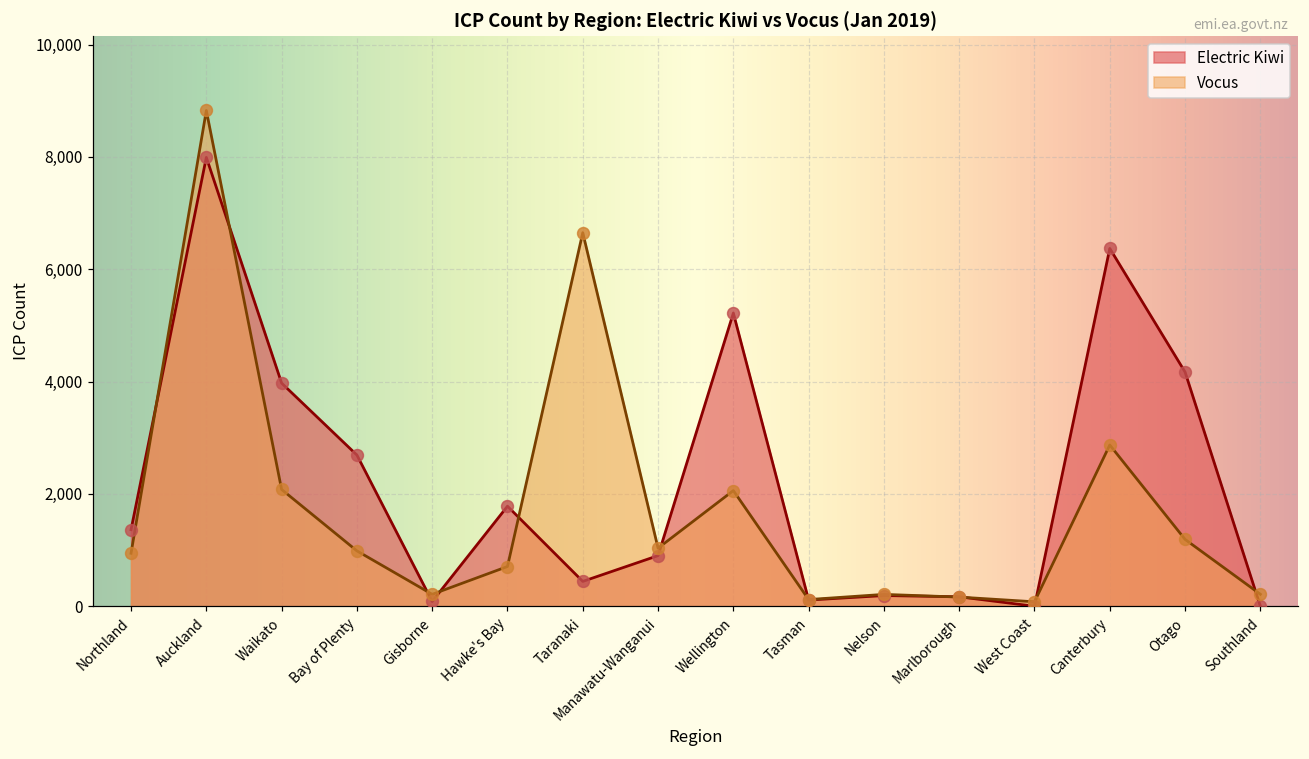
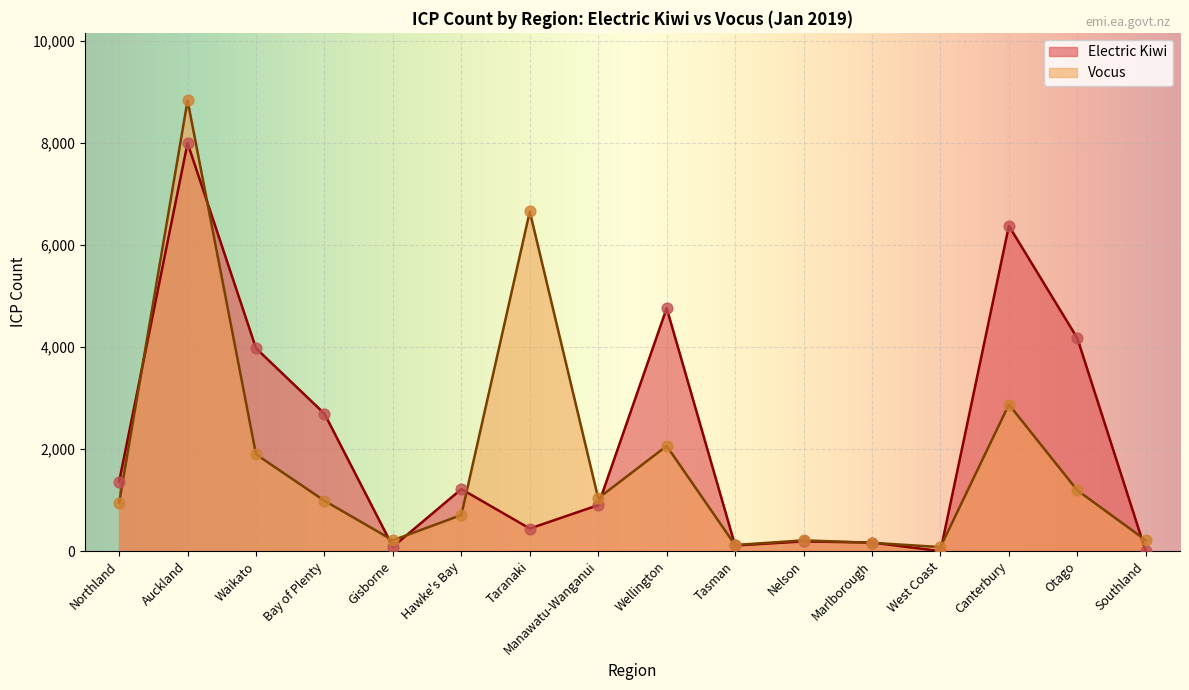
  {
    "Electric Kiwi": {
      "Northland": "1,400",
      "Auckland": "8,000",
      "Waikato": "4,000",
      "Bay of Plenty": "2,700",
      "Gisborne": "100",
-     "Hawke's Bay": "1,800",
+     "Hawke's Bay": "1,200",
      "Taranaki": "400",
      "Manawatu-Wanganui": "900",
-     "Wellington": "5,200",
+     "Wellington": "4,800",
      "West Coast": "0",
      "Canterbury": "6,400",
      "Otago": "4,200",
      "Southland": "0"
    },
    "Vocus": {
      "Northland": "900",
      "Auckland": "8,800",
-     "Waikato": "2,100",
+     "Waikato": "1,900",
      "Bay of Plenty": "1,000",
      "Gisborne": "200",
      "Hawke's Bay": "700",
      "Taranaki": "6,700",
      "Manawatu-Wanganui": "1,000",
      "Wellington": "2,100",
      "West Coast": "100",
      "Canterbury": "2,900",
      "Otago": "1,200",
      "Southland": "200"
    }
  }
